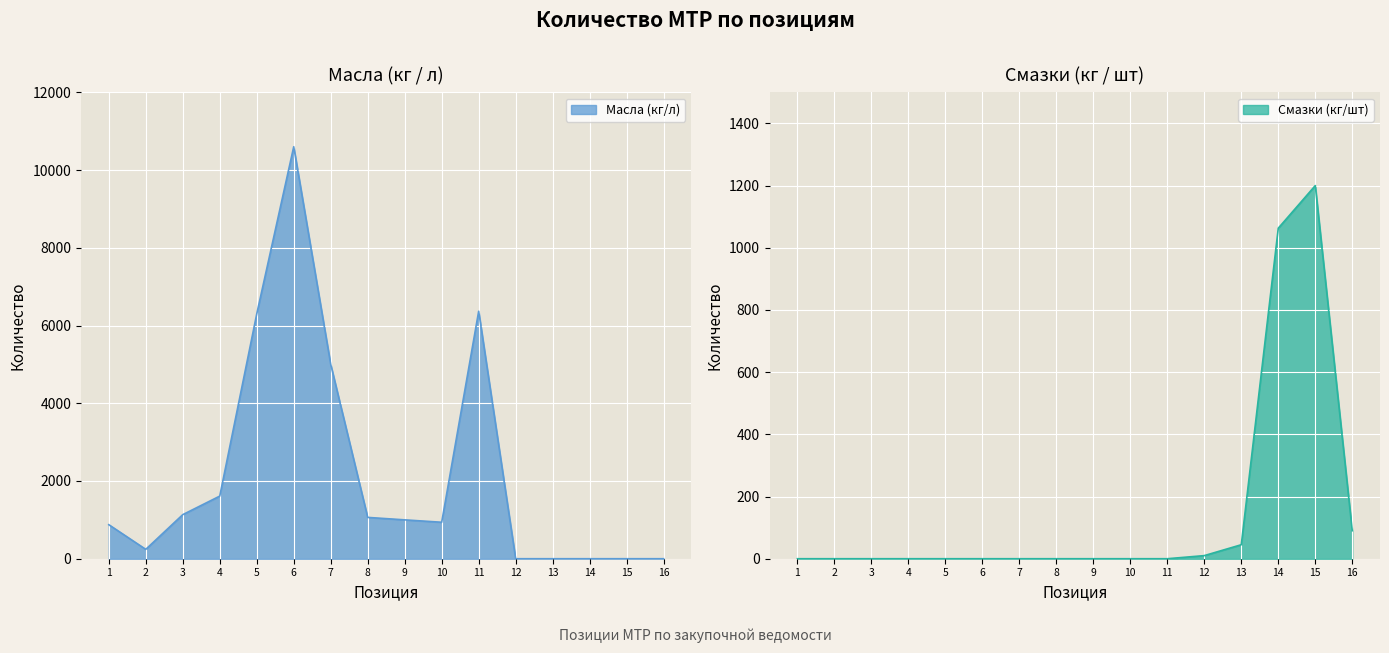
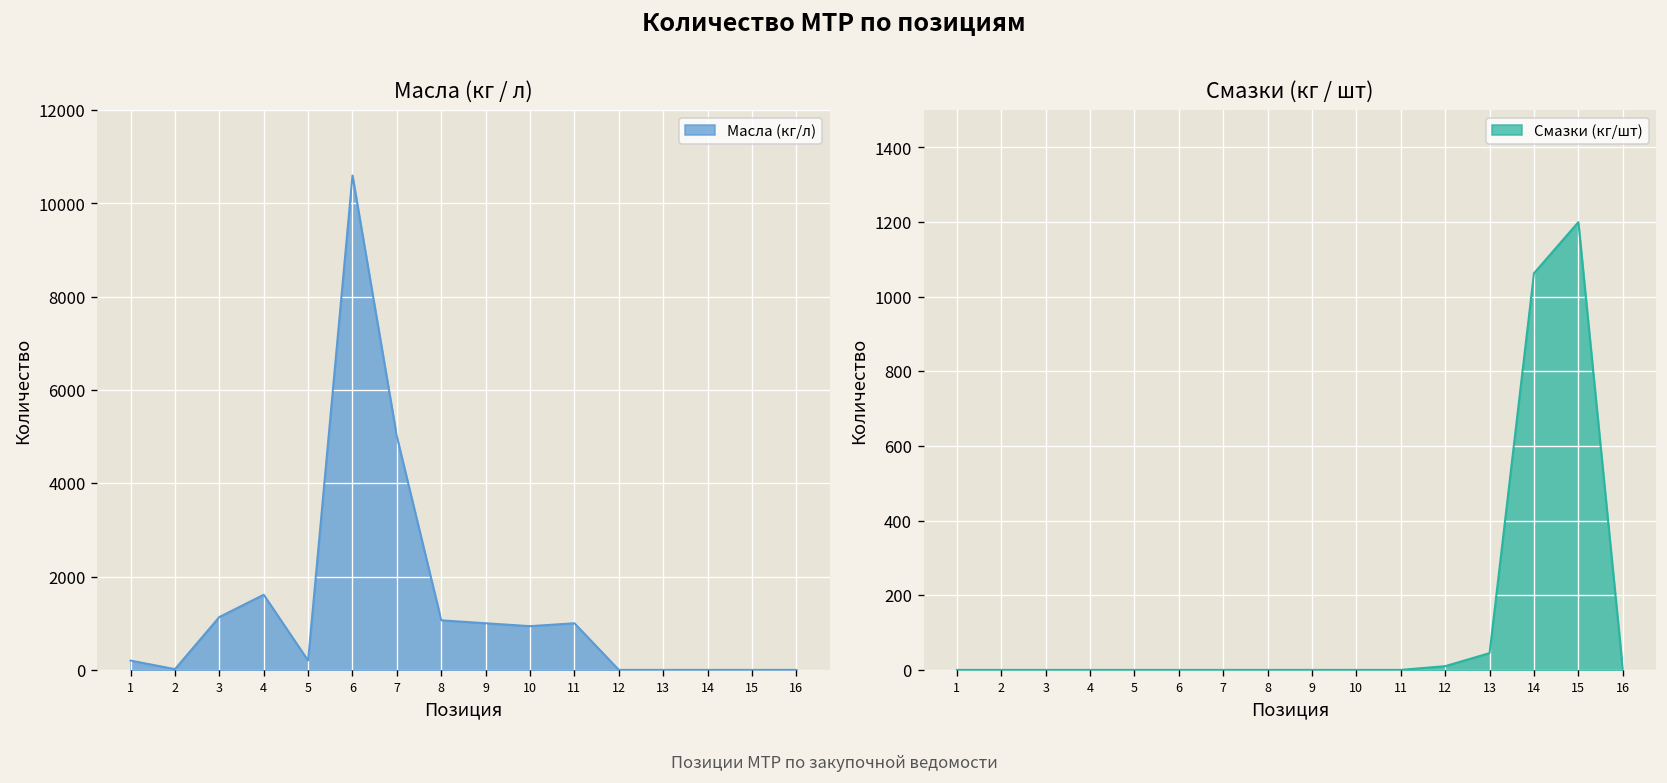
  {
    "Масла (кг / л)": {
-     "1": 900,
-     "2": 200,
+     "1": 200,
+     "2": 0,
      "3": 1100,
      "4": 1600,
-     "5": 6300,
+     "5": 200,
      "6": 10600,
      "7": 5000,
      "8": 1100,
      "9": 1000,
      "10": 900,
-     "11": 6400,
+     "11": 1000,
      "12": 0,
      "13": 0,
      "14": 0,
      "15": 0,
      "16": 0
    },
    "Смазки (кг / шт)": {
      "1": 0,
      "2": 0,
      "3": 0,
      "4": 0,
      "5": 0,
      "6": 0,
      "7": 0,
      "8": 0,
      "9": 0,
      "10": 0,
      "11": 0,
      "12": 10,
      "13": 50,
      "14": 1060,
      "15": 1200,
-     "16": 90
+     "16": 0
    }
  }
